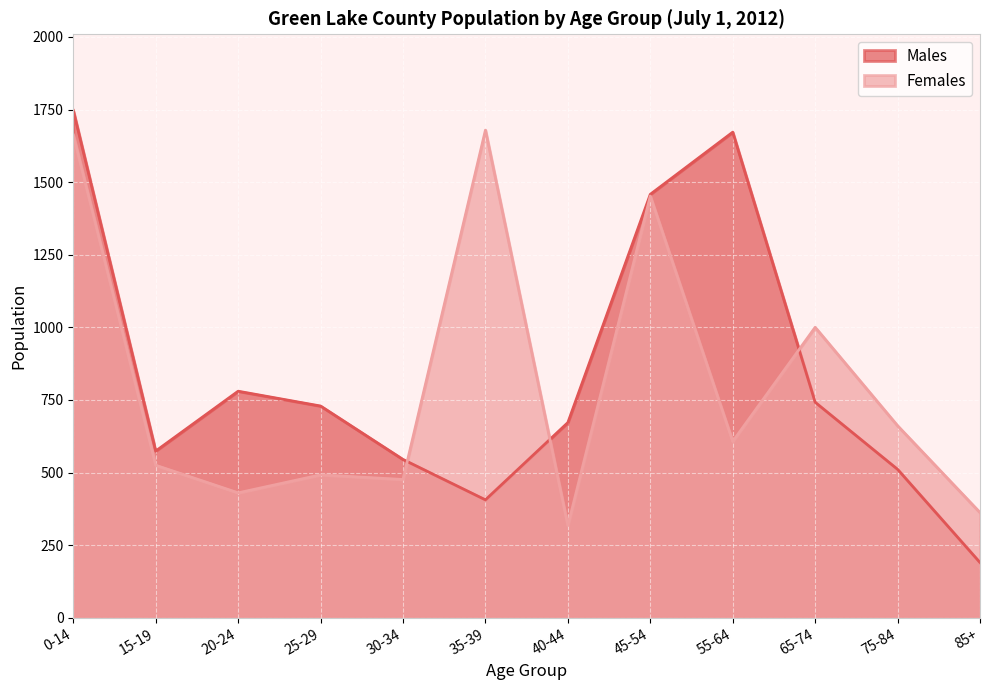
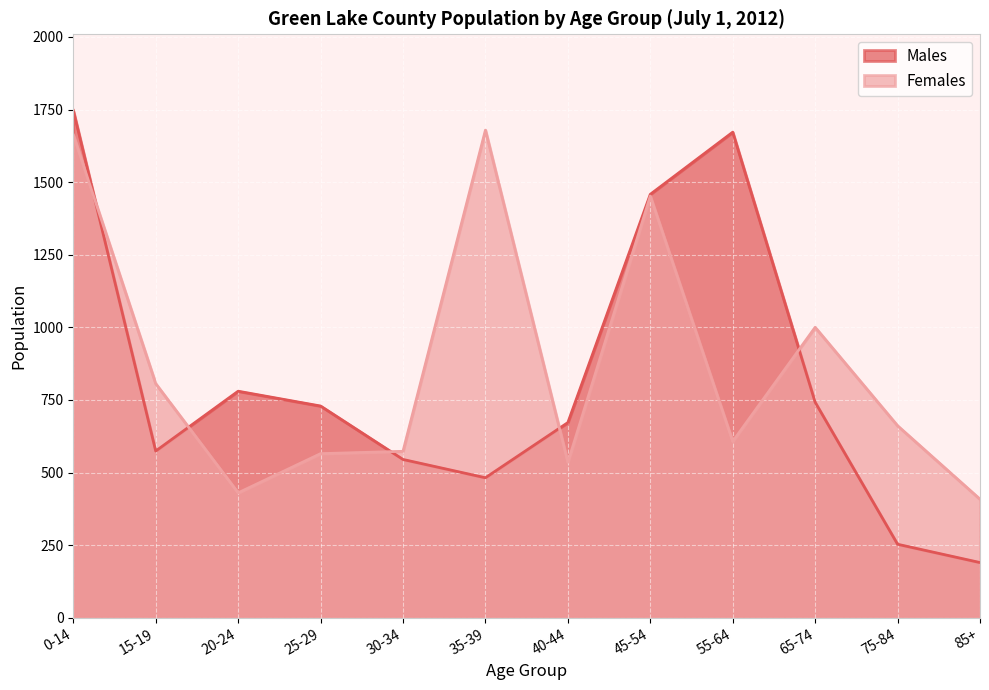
  {
    "Males": {
      "0-14": 1750,
      "15-19": 570,
      "20-24": 780,
      "25-29": 730,
      "30-34": 550,
-     "35-39": 410,
+     "35-39": 480,
      "40-44": 670,
      "55-64": 1670,
      "65-74": 740,
-     "75-84": 510,
+     "75-84": 250,
      "85+": 190
    },
    "Females": {
      "0-14": 1660,
-     "15-19": 530,
+     "15-19": 810,
      "20-24": 430,
-     "25-29": 490,
-     "30-34": 480,
+     "25-29": 570,
+     "30-34": 570,
      "35-39": 1680,
-     "40-44": 320,
+     "40-44": 540,
      "55-64": 610,
      "65-74": 1000,
      "75-84": 660,
-     "85+": 360
+     "85+": 410
    }
  }
